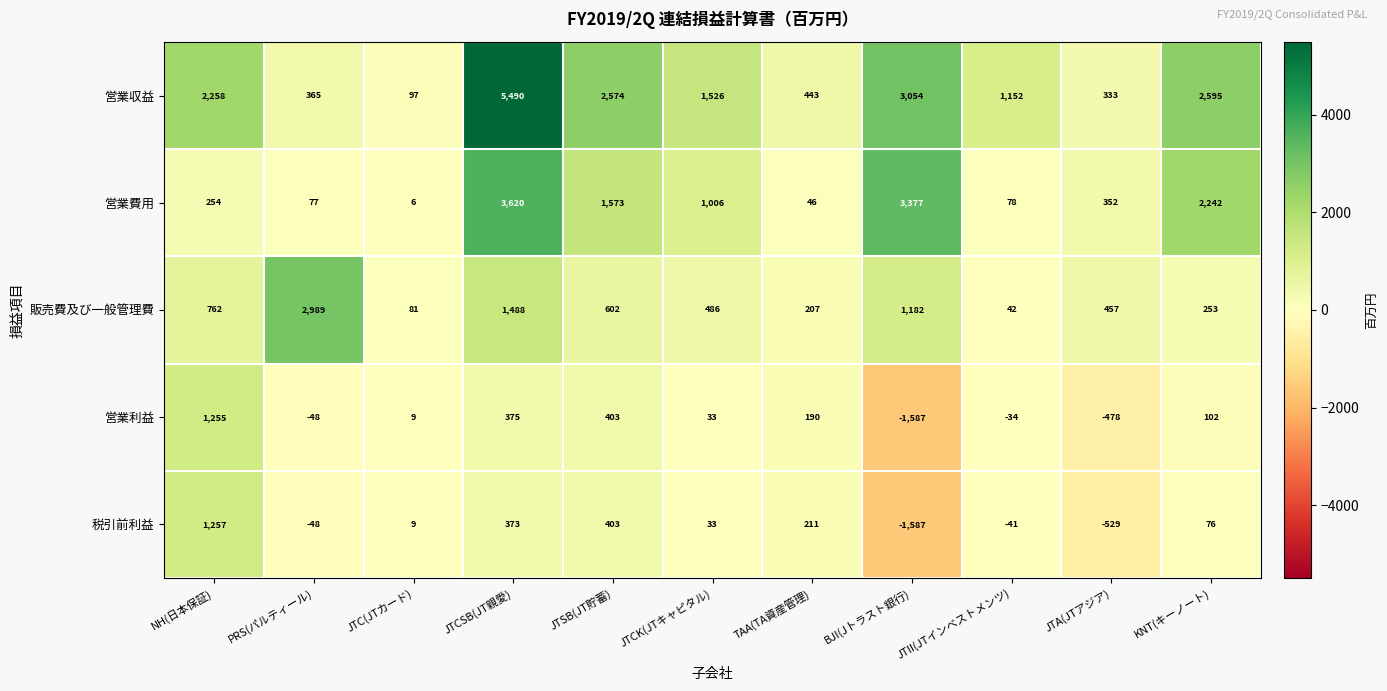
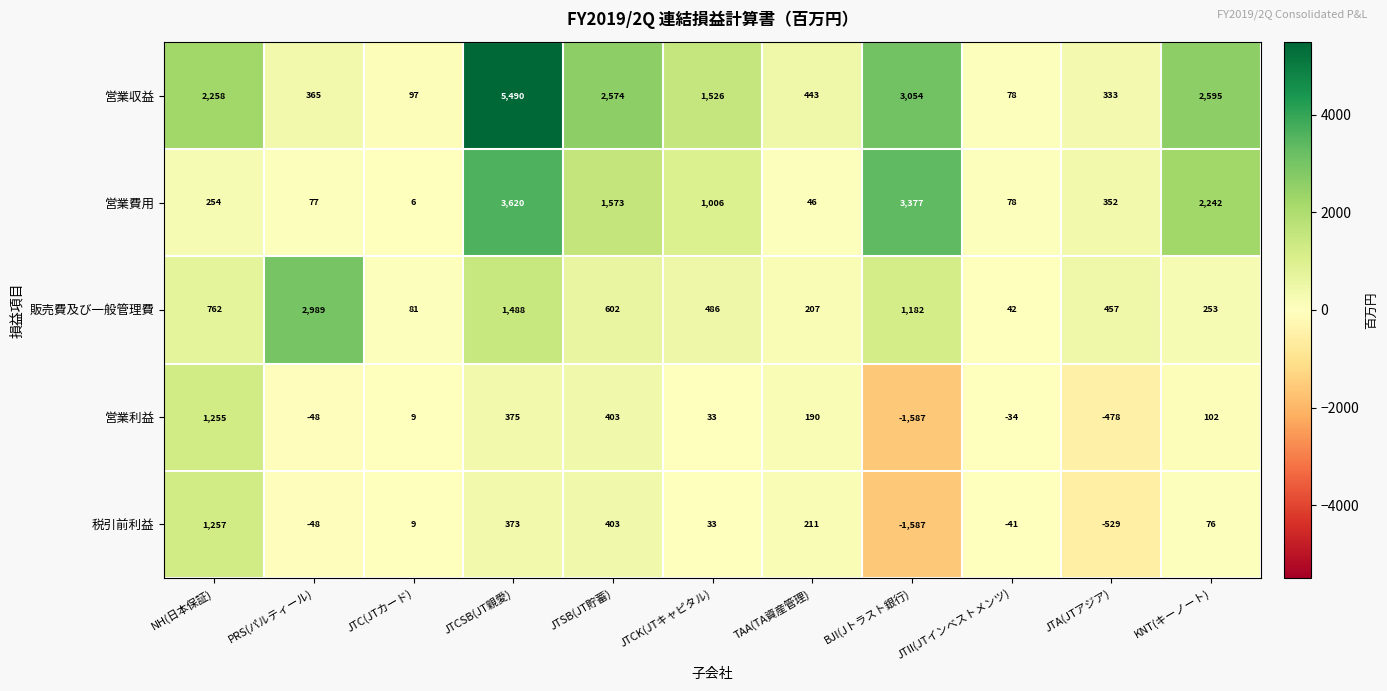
  {
    "営業収益": {
      "NH(日本保証)": "2,258",
      "PRS(パルティール)": "365",
      "JTC(JTカード)": "97",
      "JTCSB(JT親愛)": "5,490",
      "JTSB(JT貯蓄)": "2,574",
      "JTCK(JTキャピタル)": "1,526",
      "TAA(TA資産管理)": "443",
      "BJI(Jトラスト銀行)": "3,054",
-     "JTII(JTインベストメンツ)": "1,152",
+     "JTII(JTインベストメンツ)": "78",
      "JTA(JTアジア)": "333",
      "KNT(キーノート)": "2,595"
    },
    "営業費用": {
      "NH(日本保証)": "254",
      "PRS(パルティール)": "77",
      "JTC(JTカード)": "6",
      "JTCSB(JT親愛)": "3,620",
      "JTSB(JT貯蓄)": "1,573",
      "JTCK(JTキャピタル)": "1,006",
      "TAA(TA資産管理)": "46",
      "BJI(Jトラスト銀行)": "3,377",
      "JTII(JTインベストメンツ)": "78",
      "JTA(JTアジア)": "352",
      "KNT(キーノート)": "2,242"
    },
    "販売費及び一般管理費": {
      "NH(日本保証)": "762",
      "PRS(パルティール)": "2,989",
      "JTC(JTカード)": "81",
      "JTCSB(JT親愛)": "1,488",
      "JTSB(JT貯蓄)": "602",
      "JTCK(JTキャピタル)": "486",
      "TAA(TA資産管理)": "207",
      "BJI(Jトラスト銀行)": "1,182",
      "JTII(JTインベストメンツ)": "42",
      "JTA(JTアジア)": "457",
      "KNT(キーノート)": "253"
    },
    "営業利益": {
      "NH(日本保証)": "1,255",
      "PRS(パルティール)": "-48",
      "JTC(JTカード)": "9",
      "JTCSB(JT親愛)": "375",
      "JTSB(JT貯蓄)": "403",
      "JTCK(JTキャピタル)": "33",
      "TAA(TA資産管理)": "190",
      "BJI(Jトラスト銀行)": "-1,587",
      "JTII(JTインベストメンツ)": "-34",
      "JTA(JTアジア)": "-478",
      "KNT(キーノート)": "102"
    },
    "税引前利益": {
      "NH(日本保証)": "1,257",
      "PRS(パルティール)": "-48",
      "JTC(JTカード)": "9",
      "JTCSB(JT親愛)": "373",
      "JTSB(JT貯蓄)": "403",
      "JTCK(JTキャピタル)": "33",
      "TAA(TA資産管理)": "211",
      "BJI(Jトラスト銀行)": "-1,587",
      "JTII(JTインベストメンツ)": "-41",
      "JTA(JTアジア)": "-529",
      "KNT(キーノート)": "76"
    }
  }
